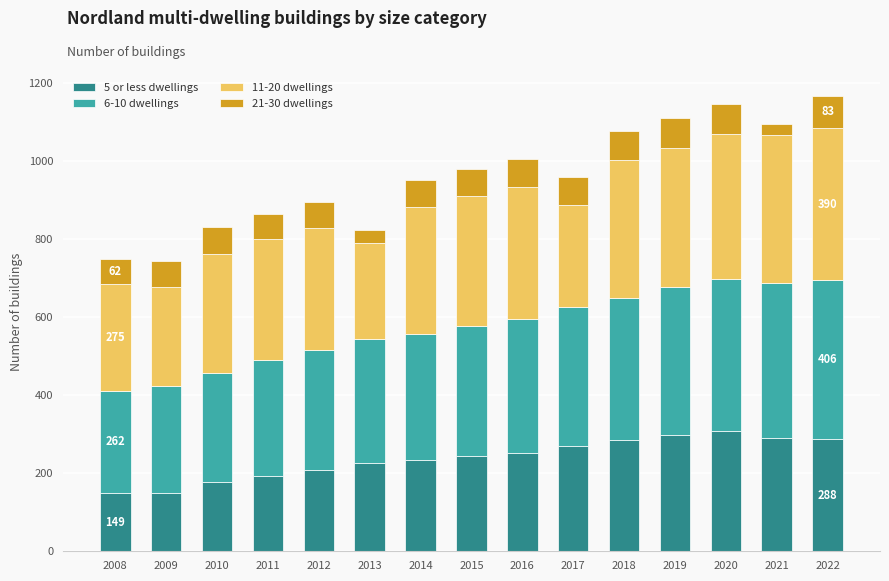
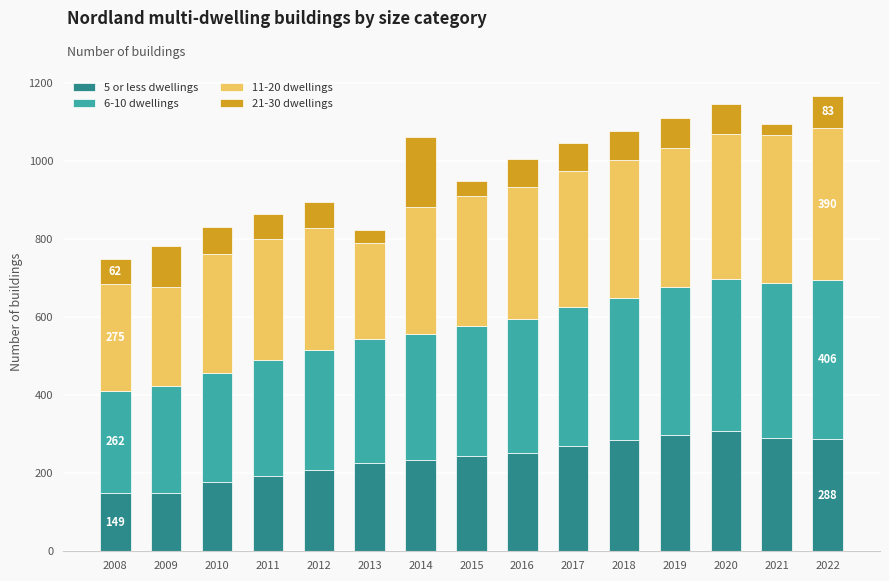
  {
    "11-20 dwellings": {
      "2009": 250,
      "2010": 310,
      "2011": 310,
      "2012": 310,
      "2013": 240,
      "2014": 330,
      "2015": 330,
      "2016": 340,
-     "2017": 260,
+     "2017": 350,
      "2018": 350,
      "2019": 360,
      "2020": 370,
      "2021": 380
    },
    "21-30 dwellings": {
-     "2009": 70,
+     "2009": 110,
      "2010": 70,
      "2011": 70,
      "2012": 70,
      "2013": 30,
-     "2014": 70,
-     "2015": 70,
+     "2014": 180,
+     "2015": 40,
      "2016": 70,
      "2017": 70,
      "2018": 80,
      "2019": 80,
      "2020": 80,
      "2021": 30
    }
  }
